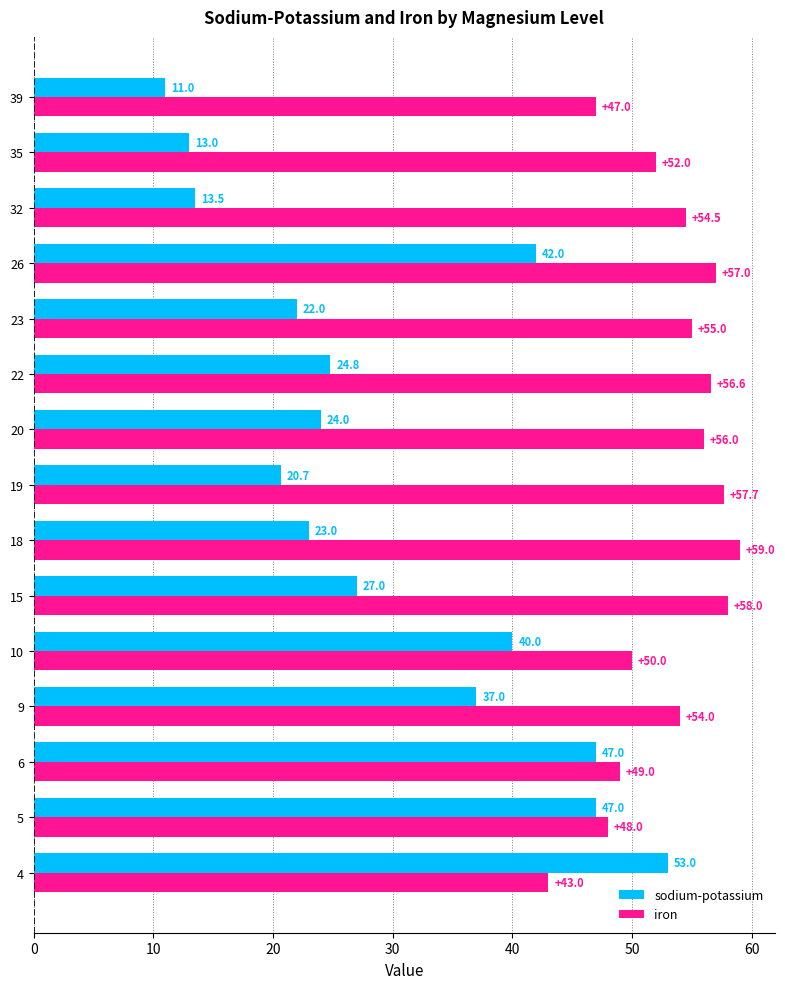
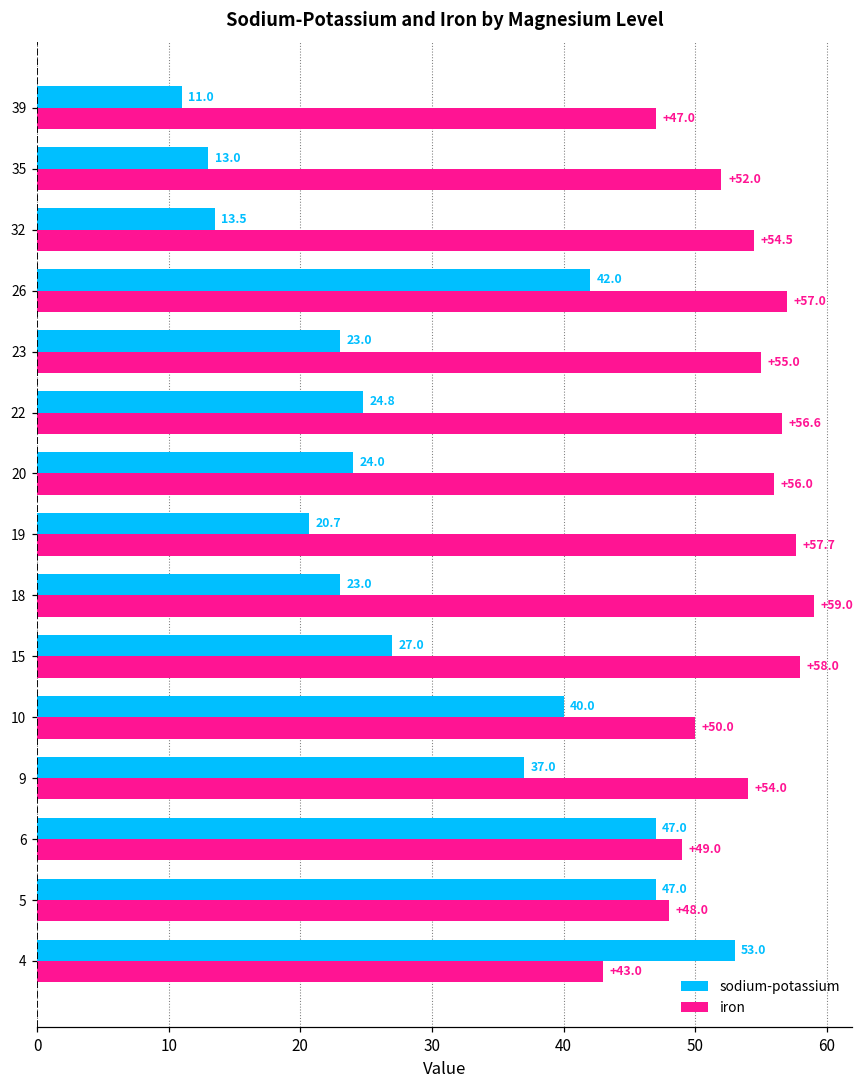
  {
    "sodium-potassium": {
      "39": "11.0",
      "35": "13.0",
      "32": "13.5",
      "26": "42.0",
-     "23": "22.0",
+     "23": "23.0",
      "22": "24.8",
      "20": "24.0",
      "19": "20.7",
      "18": "23.0",
      "15": "27.0",
      "10": "40.0",
      "9": "37.0",
      "6": "47.0",
      "5": "47.0",
      "4": "53.0"
    },
    "iron": {
      "39": "+47.0",
      "35": "+52.0",
      "32": "+54.5",
      "26": "+57.0",
      "23": "+55.0",
      "22": "+56.6",
      "20": "+56.0",
      "19": "+57.7",
      "18": "+59.0",
      "15": "+58.0",
      "10": "+50.0",
      "9": "+54.0",
      "6": "+49.0",
      "5": "+48.0",
      "4": "+43.0"
    }
  }
